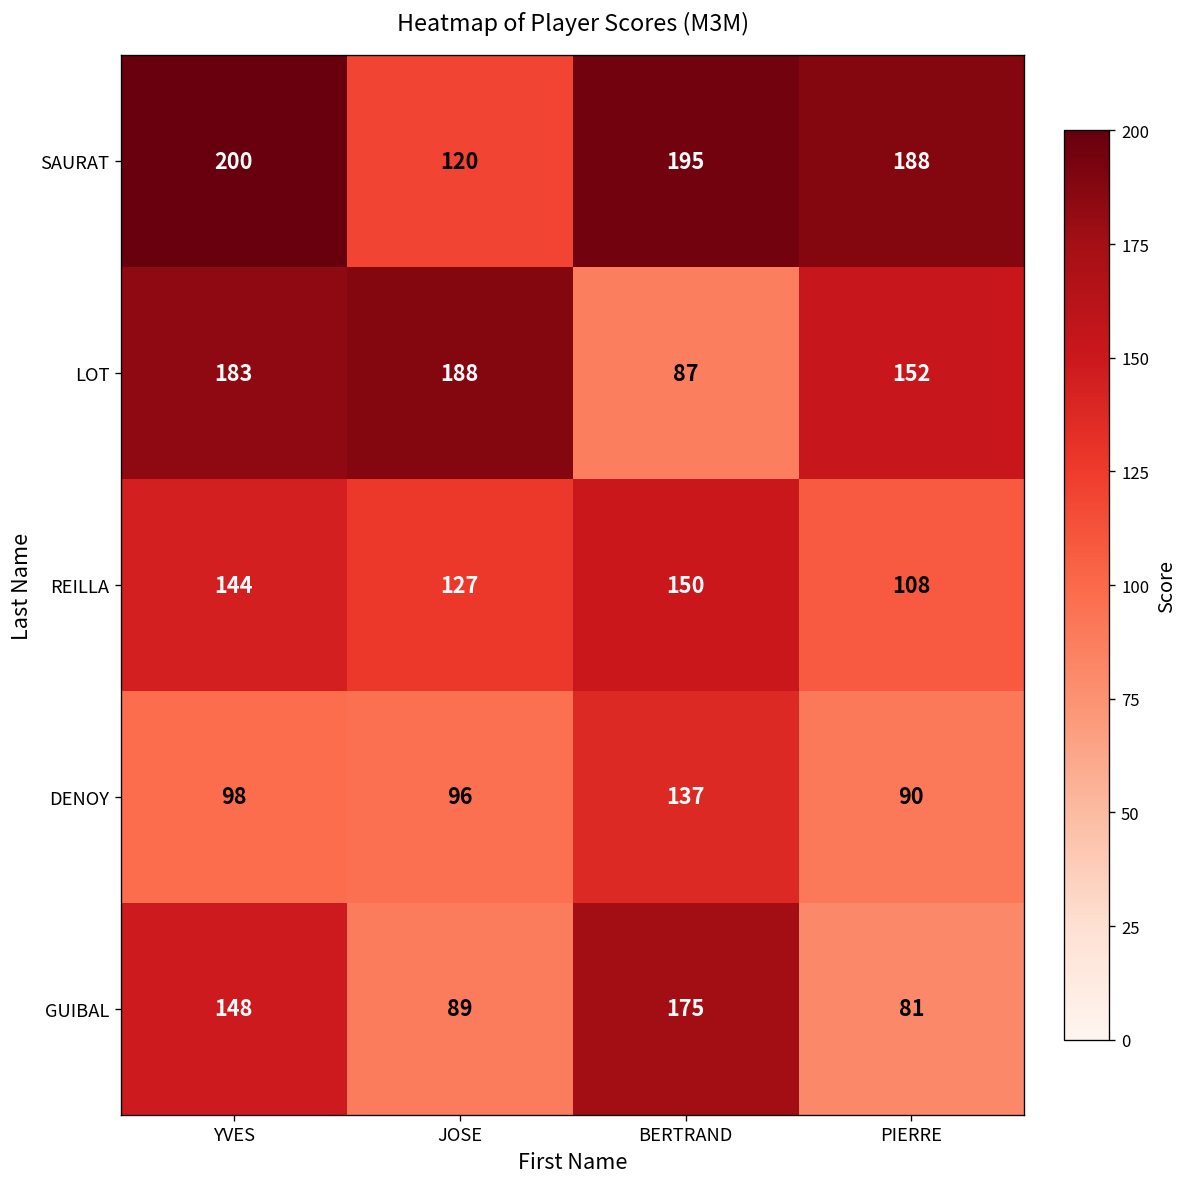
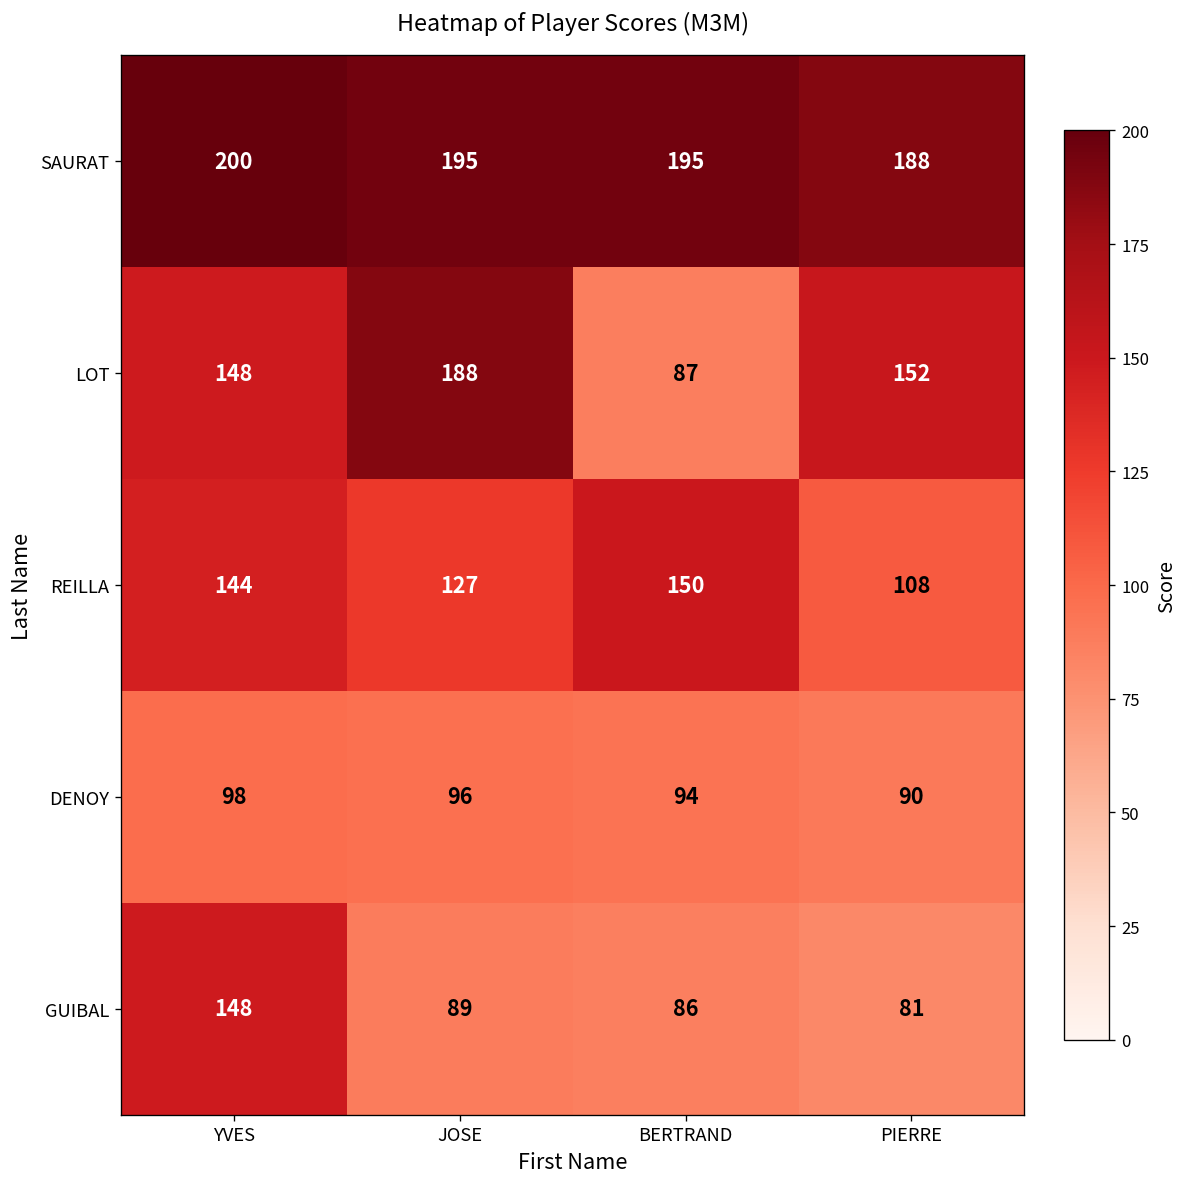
  {
    "SAURAT": {
      "YVES": 200,
-     "JOSE": 120,
+     "JOSE": 195,
      "BERTRAND": 195,
      "PIERRE": 188
    },
    "LOT": {
-     "YVES": 183,
+     "YVES": 148,
      "JOSE": 188,
      "BERTRAND": 87,
      "PIERRE": 152
    },
    "REILLA": {
      "YVES": 144,
      "JOSE": 127,
      "BERTRAND": 150,
      "PIERRE": 108
    },
    "DENOY": {
      "YVES": 98,
      "JOSE": 96,
-     "BERTRAND": 137,
+     "BERTRAND": 94,
      "PIERRE": 90
    },
    "GUIBAL": {
      "YVES": 148,
      "JOSE": 89,
-     "BERTRAND": 175,
+     "BERTRAND": 86,
      "PIERRE": 81
    }
  }
